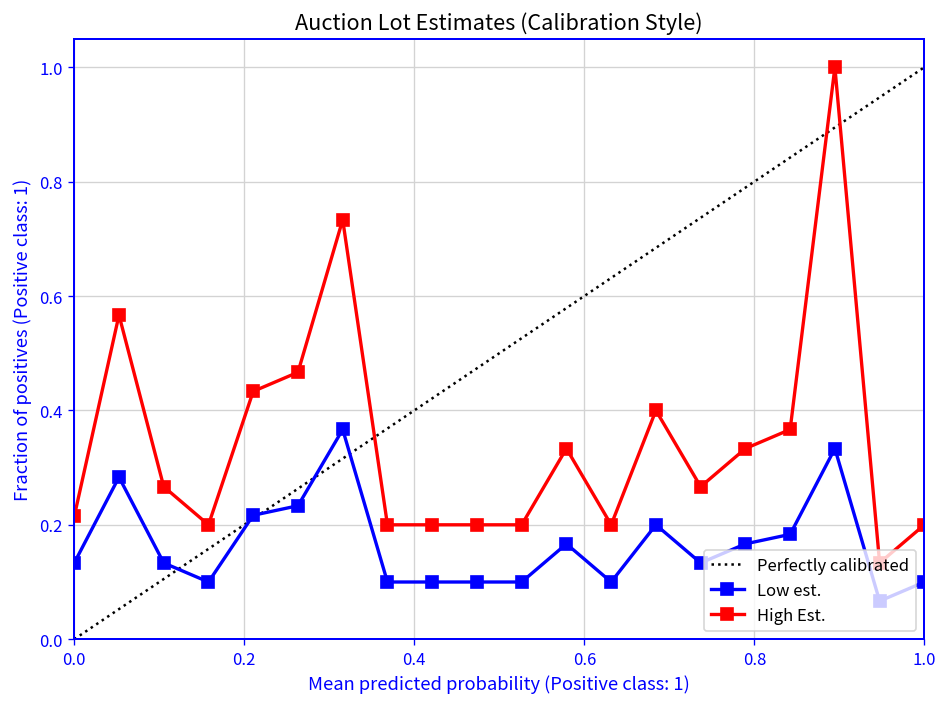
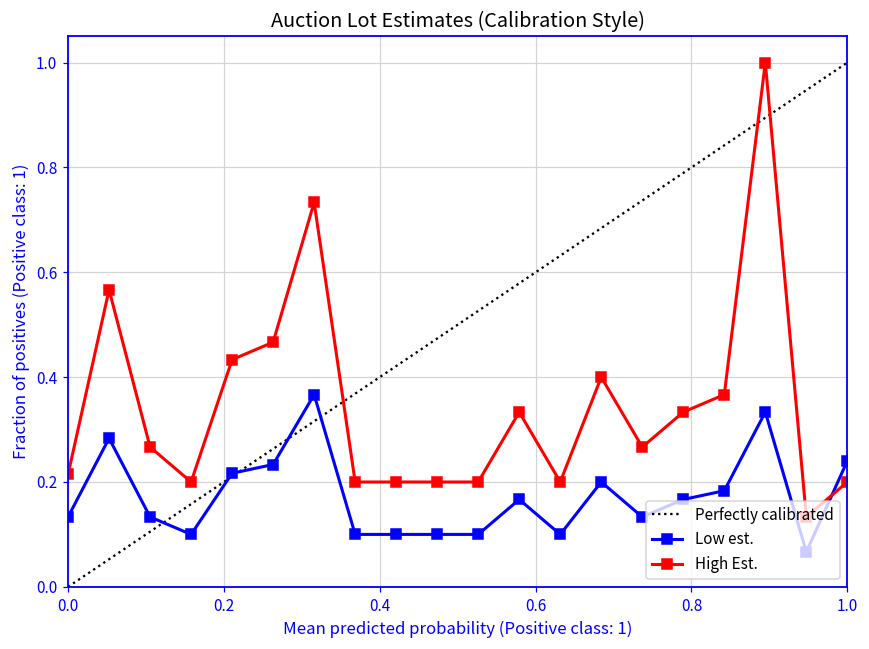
  {
    "Perfectly calibrated": {
      "0.0": 0.00,
      "1.0": 1.00
    },
    "Low est.": {
      "0.0": 0.13,
-     "1.0": 0.10
+     "1.0": 0.24
    },
    "High Est.": {
      "0.0": 0.21,
      "1.0": 0.20
    }
  }
